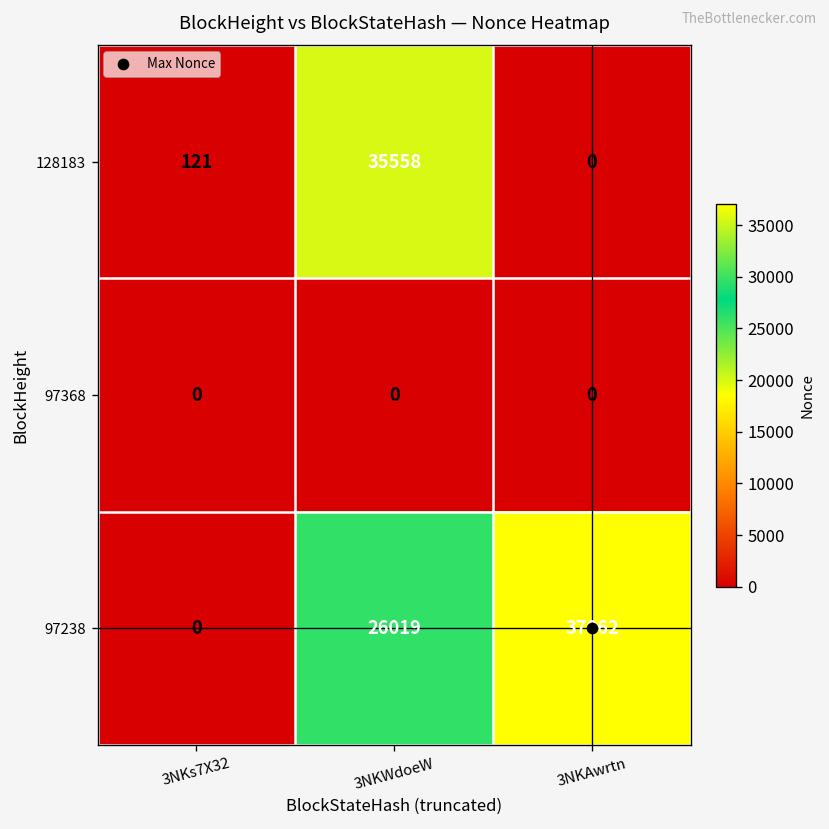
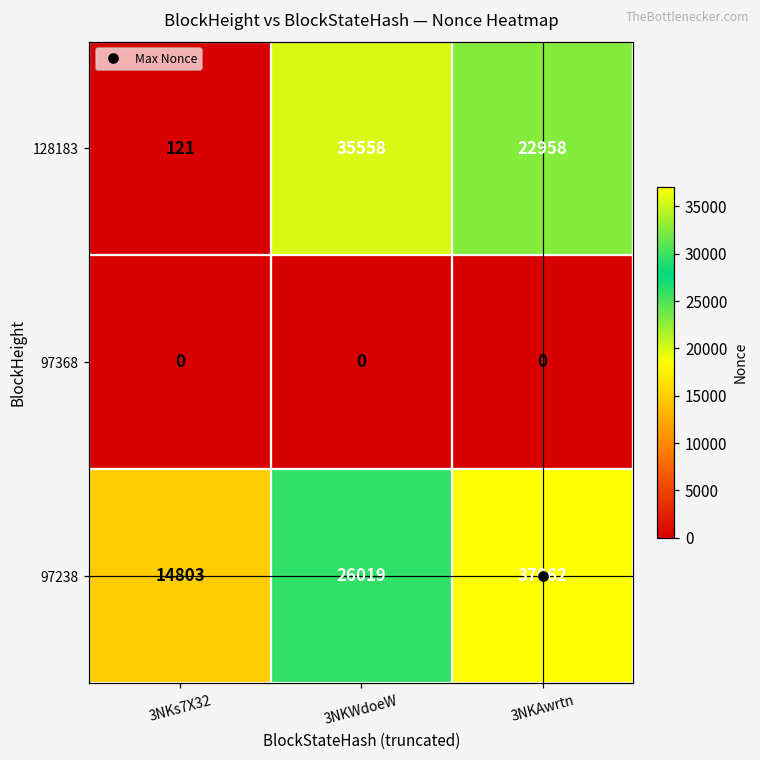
  {
    "128183": {
      "3NKs7X32": 121,
      "3NKWdoeW": 35558,
-     "3NKAwrtn": 0
+     "3NKAwrtn": 22958
    },
    "97368": {
      "3NKs7X32": 0,
      "3NKWdoeW": 0,
      "3NKAwrtn": 0
    },
    "97238": {
-     "3NKs7X32": 0,
+     "3NKs7X32": 14803,
      "3NKWdoeW": 26019
    }
  }
